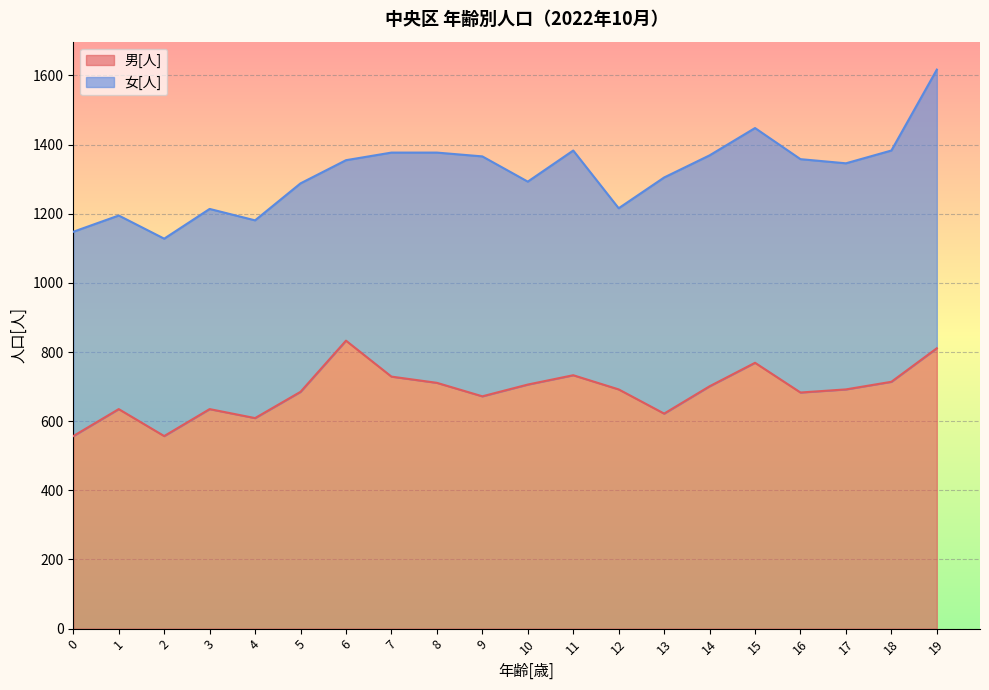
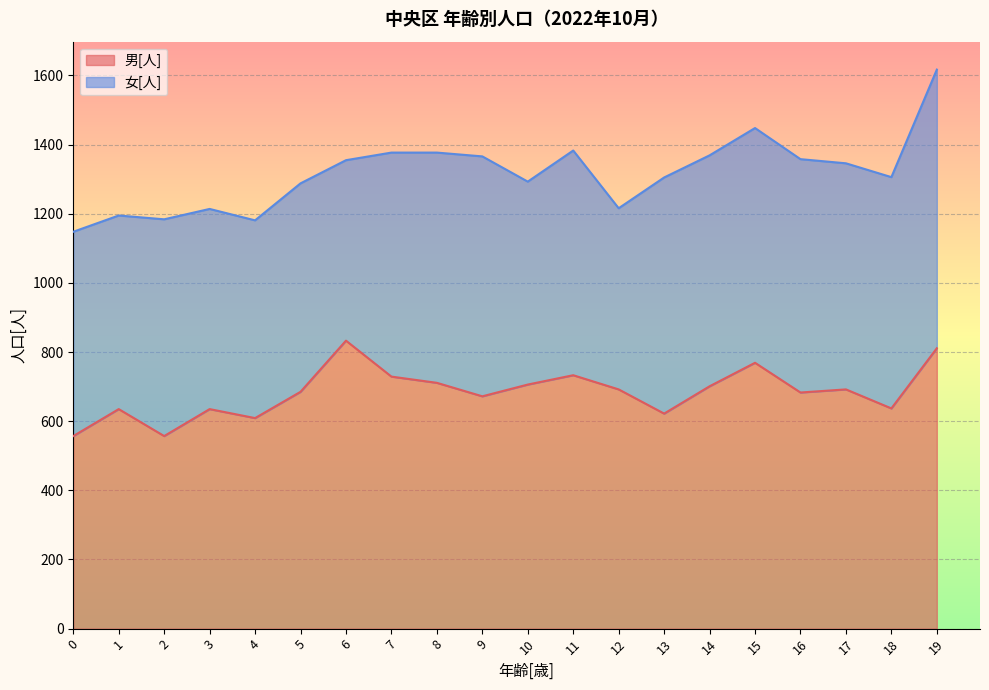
  {
    "男[人]": {
      "0": 560,
      "1": 640,
      "2": 560,
      "3": 640,
      "4": 610,
      "5": 690,
      "6": 830,
      "7": 730,
      "8": 710,
      "9": 670,
      "10": 710,
      "11": 730,
      "12": 690,
      "13": 620,
      "14": 700,
      "15": 770,
      "16": 680,
      "17": 690,
-     "18": 710,
+     "18": 640,
      "19": 810
    },
    "女[人]": {
      "0": 590,
      "1": 560,
-     "2": 570,
+     "2": 630,
      "3": 580,
      "4": 570,
      "5": 600,
      "6": 520,
      "7": 650,
      "8": 670,
      "9": 690,
      "10": 590,
      "11": 650,
      "12": 520,
      "13": 680,
      "14": 670,
      "15": 680,
      "16": 680,
      "17": 650,
      "18": 670,
      "19": 810
    }
  }
